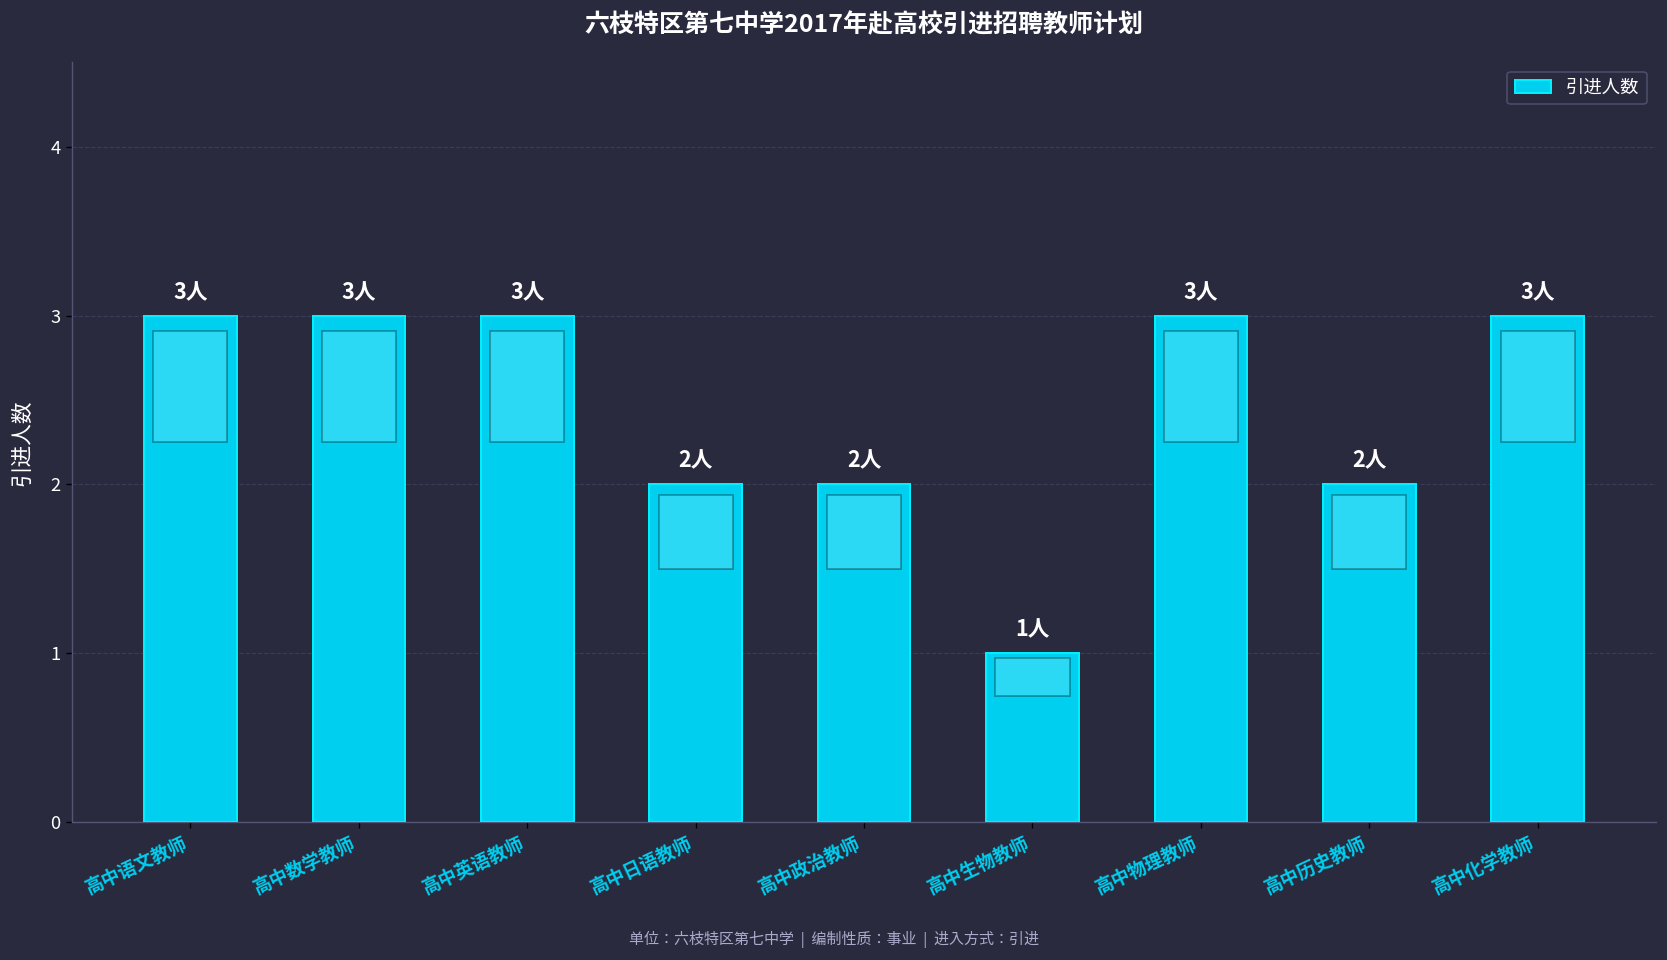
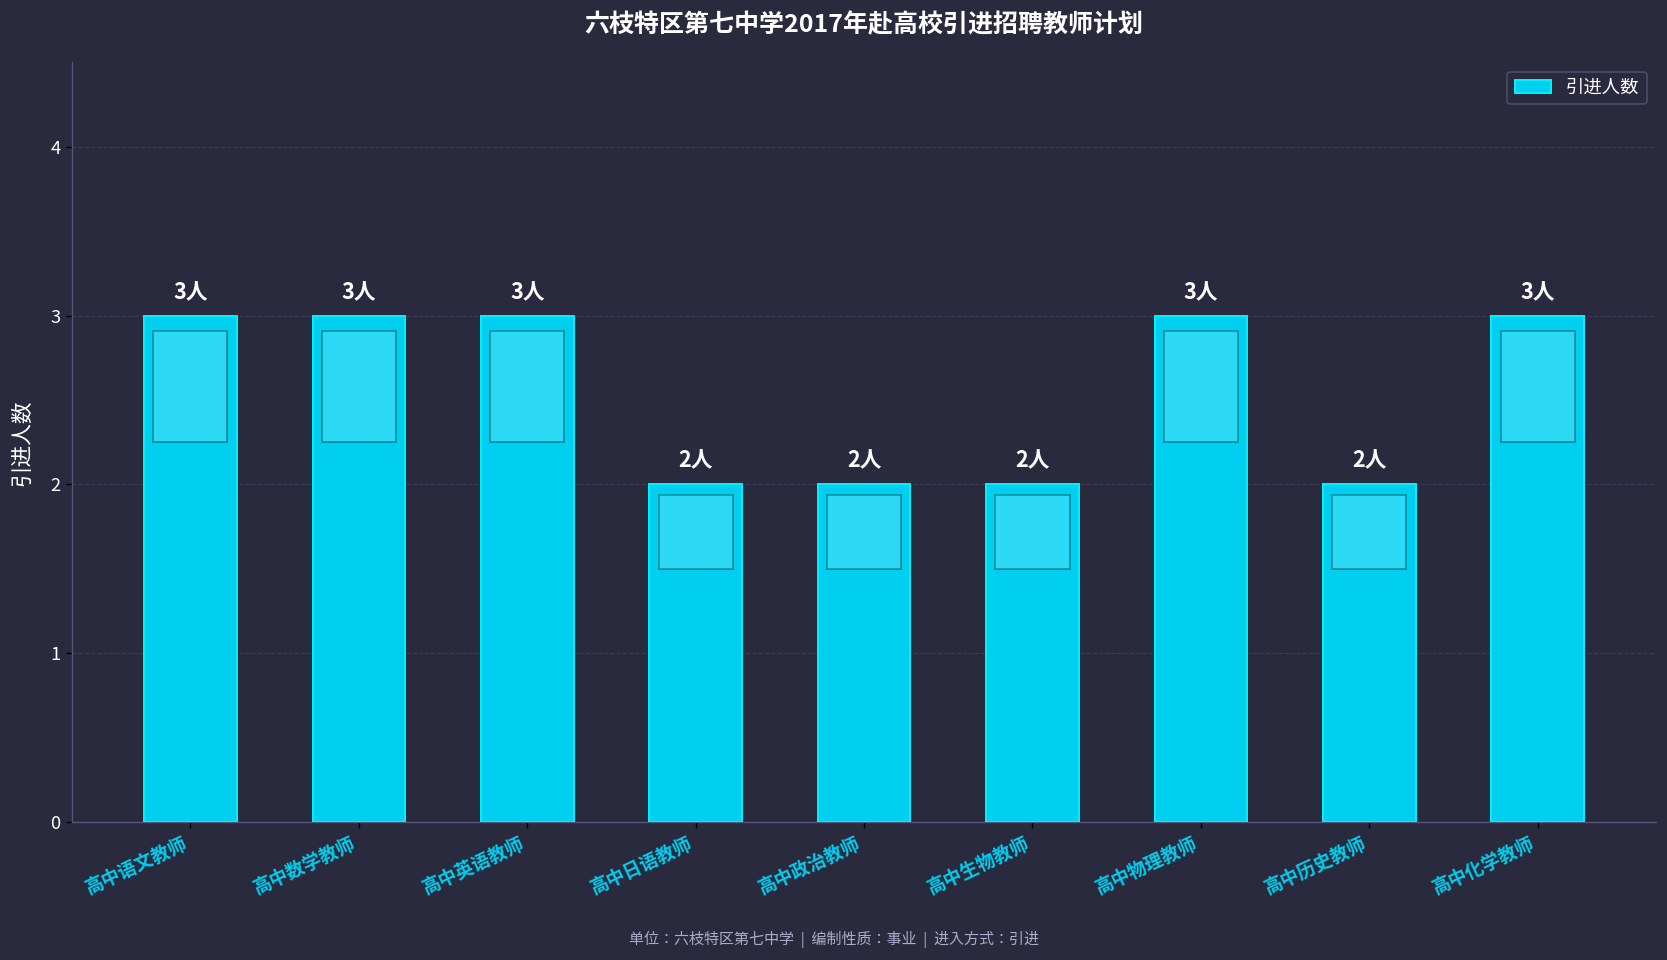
  {
    "高中语文教师": "3人",
    "高中数学教师": "3人",
    "高中英语教师": "3人",
    "高中日语教师": "2人",
    "高中政治教师": "2人",
-   "高中生物教师": "1人",
+   "高中生物教师": "2人",
    "高中物理教师": "3人",
    "高中历史教师": "2人",
    "高中化学教师": "3人"
  }
